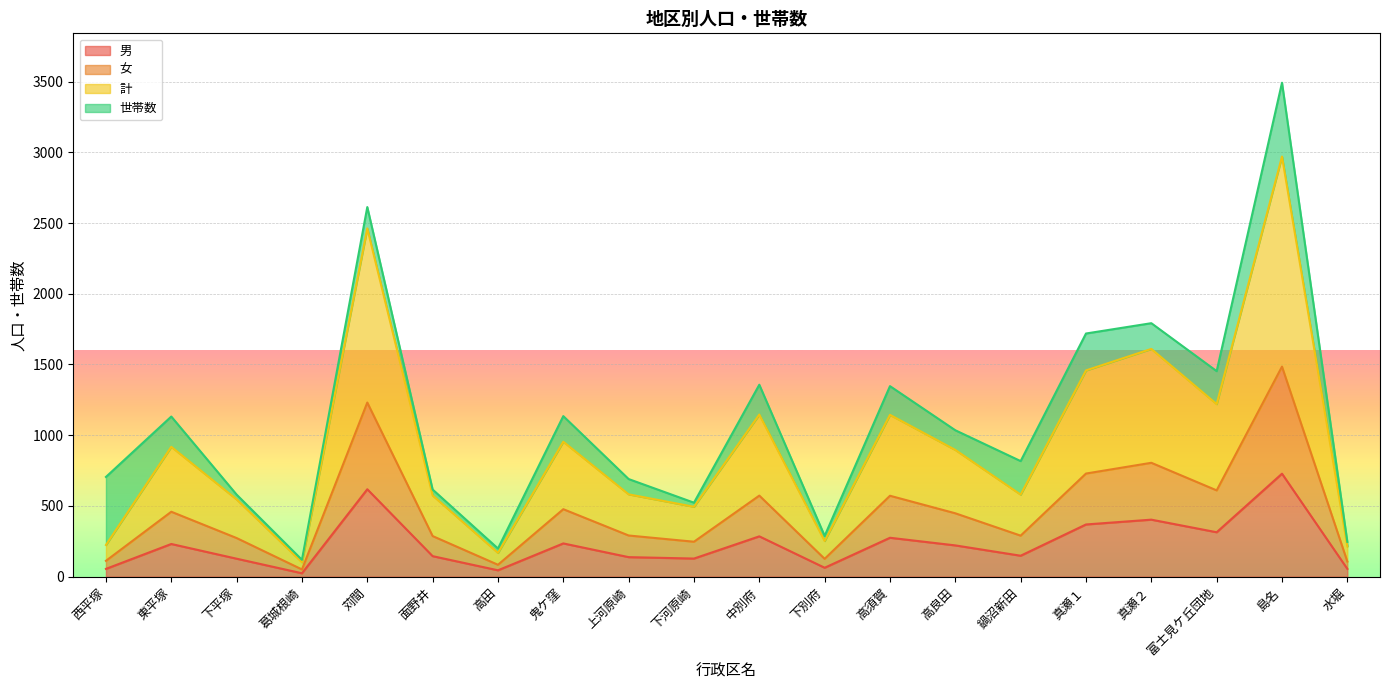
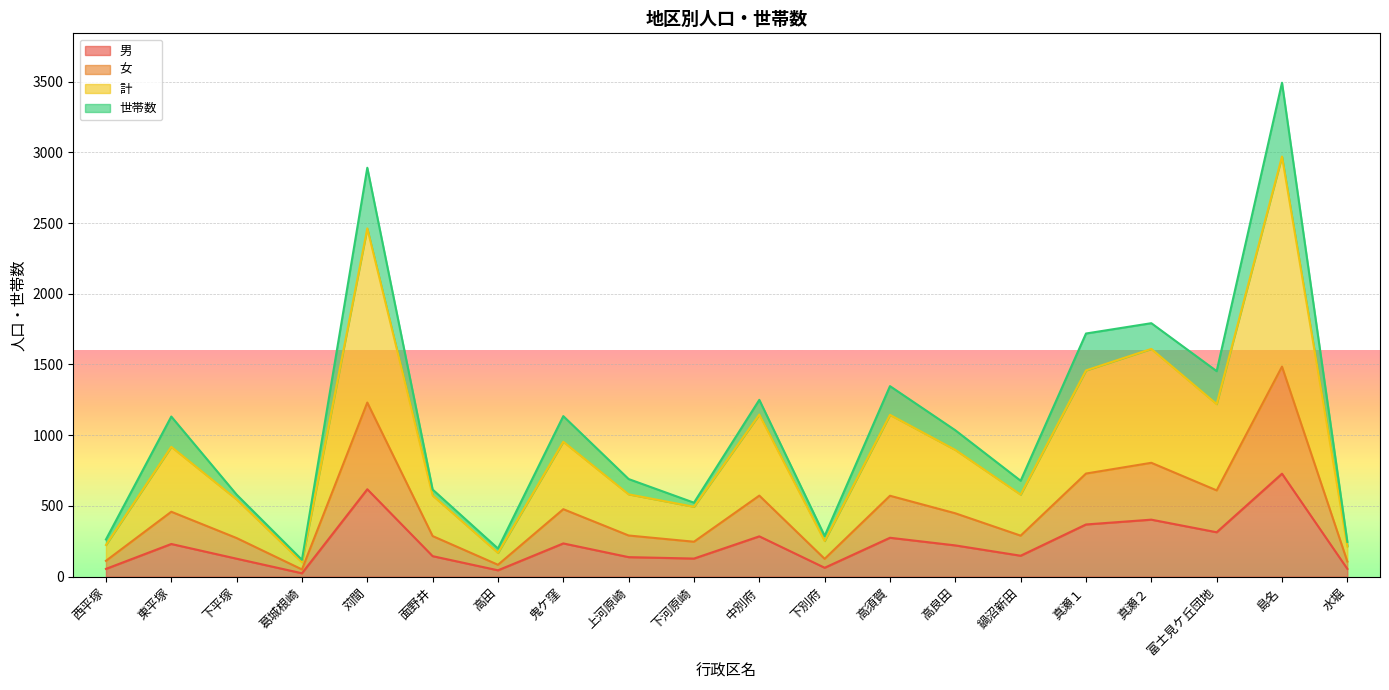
  {
    "計": {
      "西平塚": 110,
      "東平塚": 460,
      "下平塚": 270,
      "苅間": 1230,
      "面野井": 290,
      "高田": 80,
      "鬼ケ窪": 480,
      "上河原崎": 290,
      "下河原崎": 250,
      "中別府": 570,
      "下別府": 130,
      "高須賀": 570,
      "高良田": 450,
      "鍋沼新田": 290,
      "真瀬１": 730,
      "真瀬２": 810,
      "富士見ケ丘団地": 610,
      "島名": 1490,
      "水堀": 110
    },
    "世帯数": {
-     "西平塚": 480,
+     "西平塚": 40,
      "東平塚": 210,
      "下平塚": 30,
-     "苅間": 150,
+     "苅間": 430,
      "面野井": 40,
      "高田": 30,
      "鬼ケ窪": 180,
      "上河原崎": 110,
      "下河原崎": 30,
-     "中別府": 210,
+     "中別府": 100,
      "下別府": 40,
      "高須賀": 200,
      "高良田": 140,
-     "鍋沼新田": 240,
+     "鍋沼新田": 100,
      "真瀬１": 260,
      "真瀬２": 180,
      "富士見ケ丘団地": 230,
      "島名": 520,
      "水堀": 30
    }
  }
